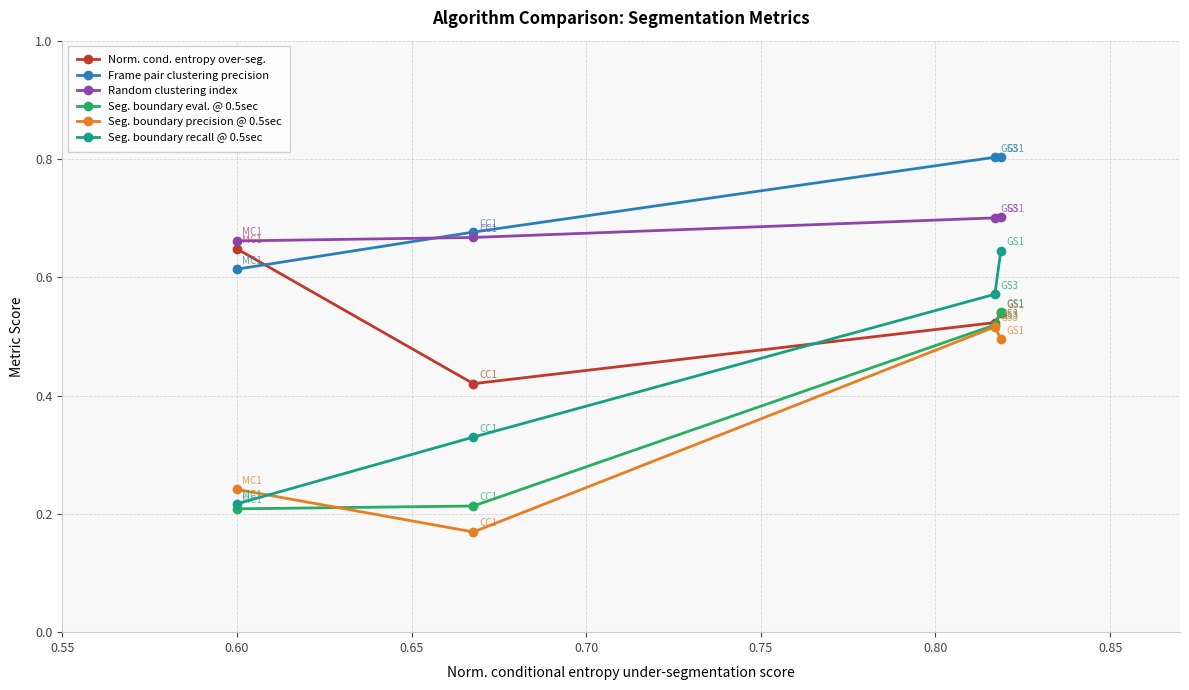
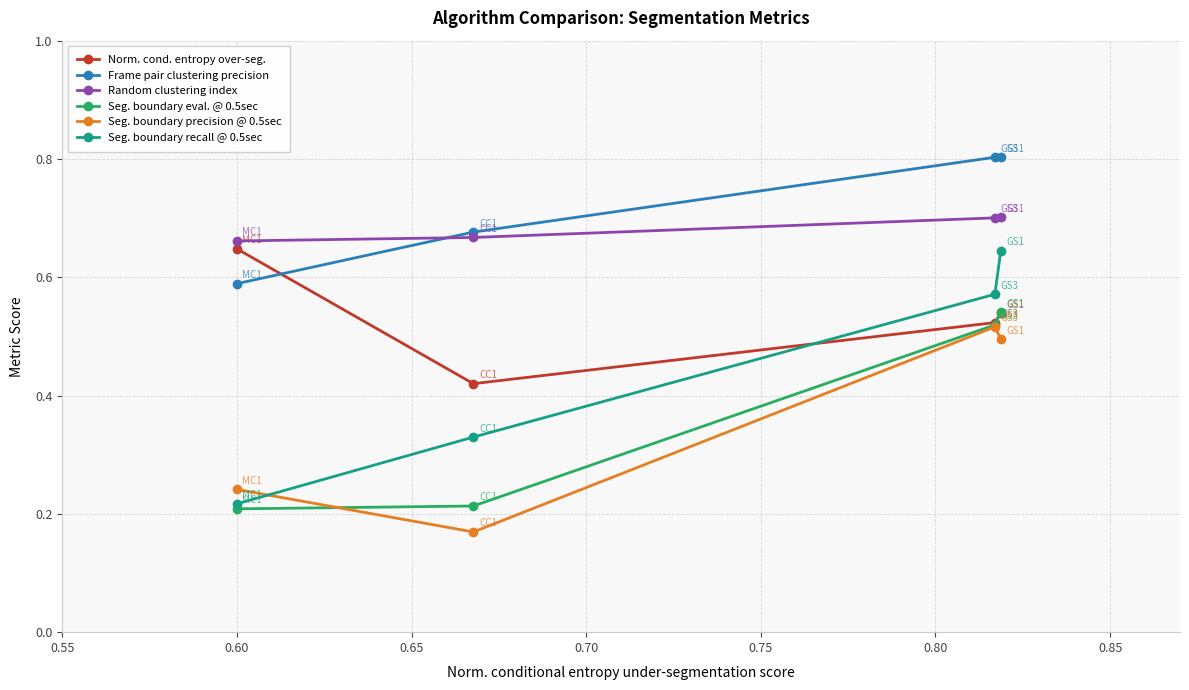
  {
    "Norm. cond. entropy over-seg.": {
      "0.60": 0.65
    },
    "Frame pair clustering precision": {
-     "0.60": 0.61
+     "0.60": 0.59
    },
    "Random clustering index": {
      "0.60": 0.66
    },
    "Seg. boundary precision @ 0.5sec": {
      "0.60": 0.24
    }
  }
